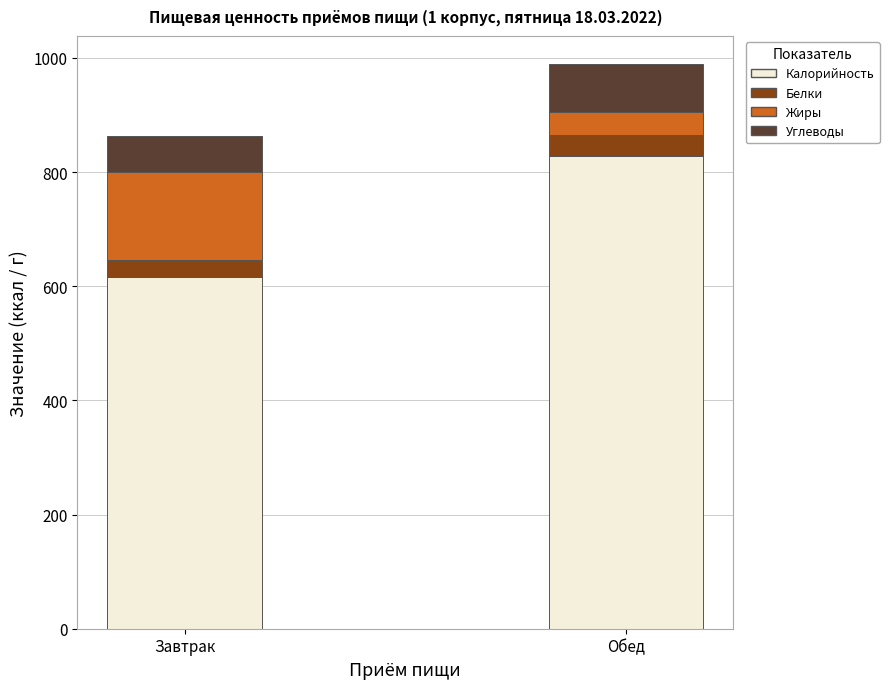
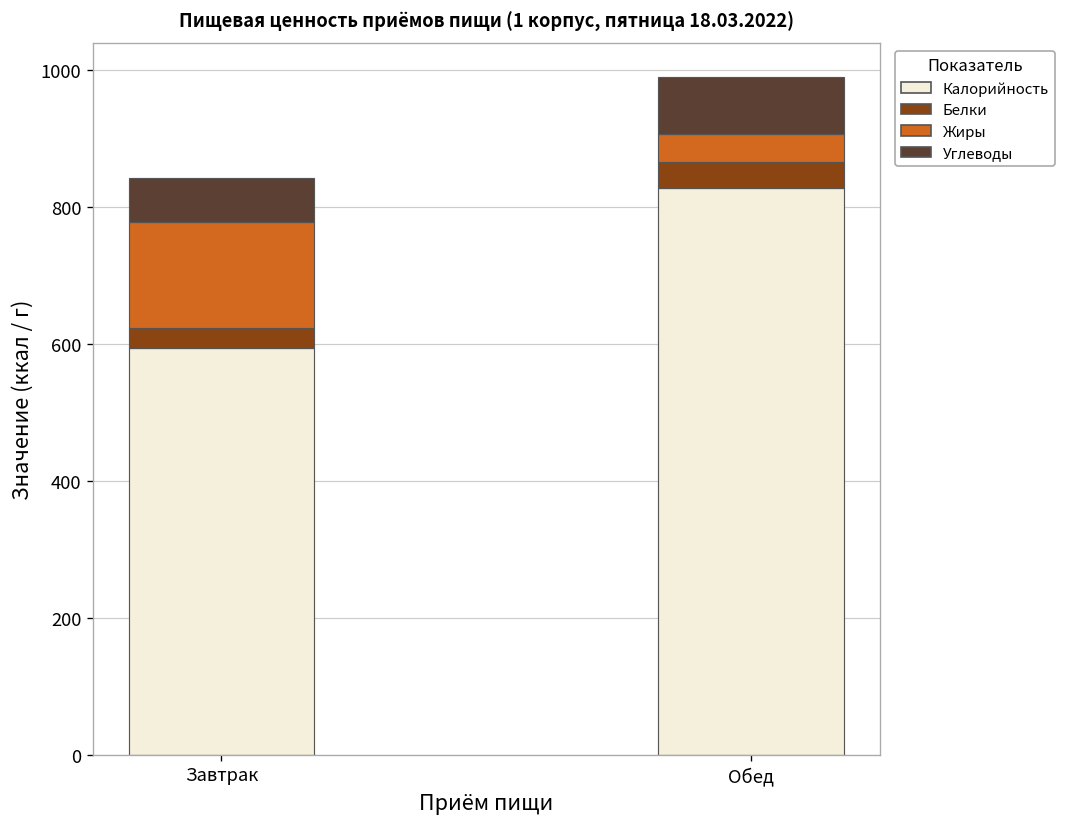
  {
    "Калорийность": {
-     "Завтрак": 620,
+     "Завтрак": 590,
      "Обед": 830
    },
    "Жиры": {
      "Завтрак": 150,
      "Обед": 40
    }
  }
